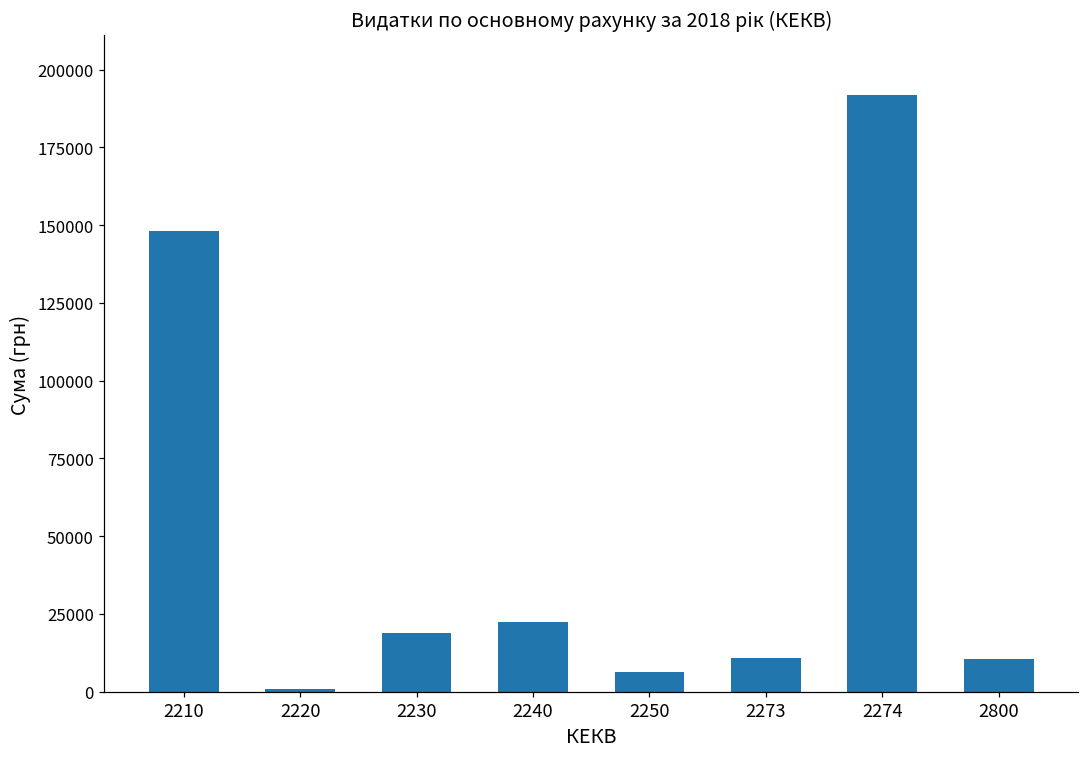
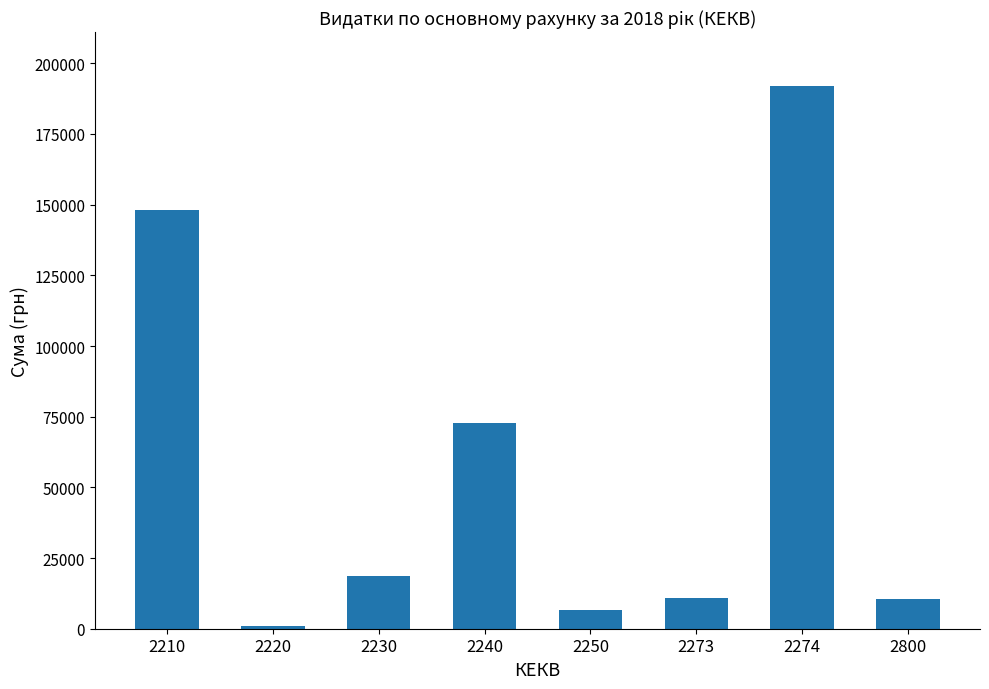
  {
    "2210": 148000,
    "2220": 1000,
    "2230": 19000,
-   "2240": 22000,
+   "2240": 73000,
    "2250": 6000,
    "2273": 11000,
    "2274": 192000,
    "2800": 10000
  }
